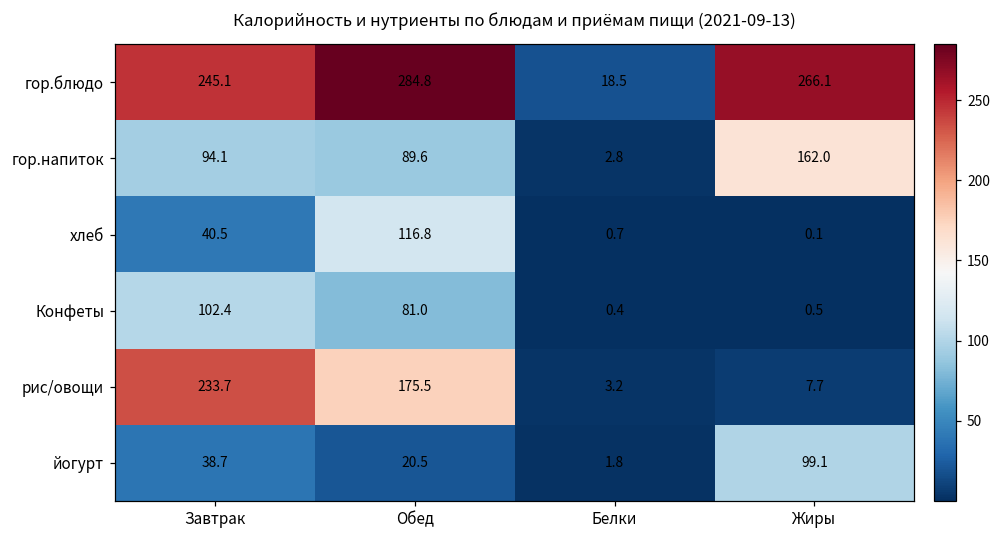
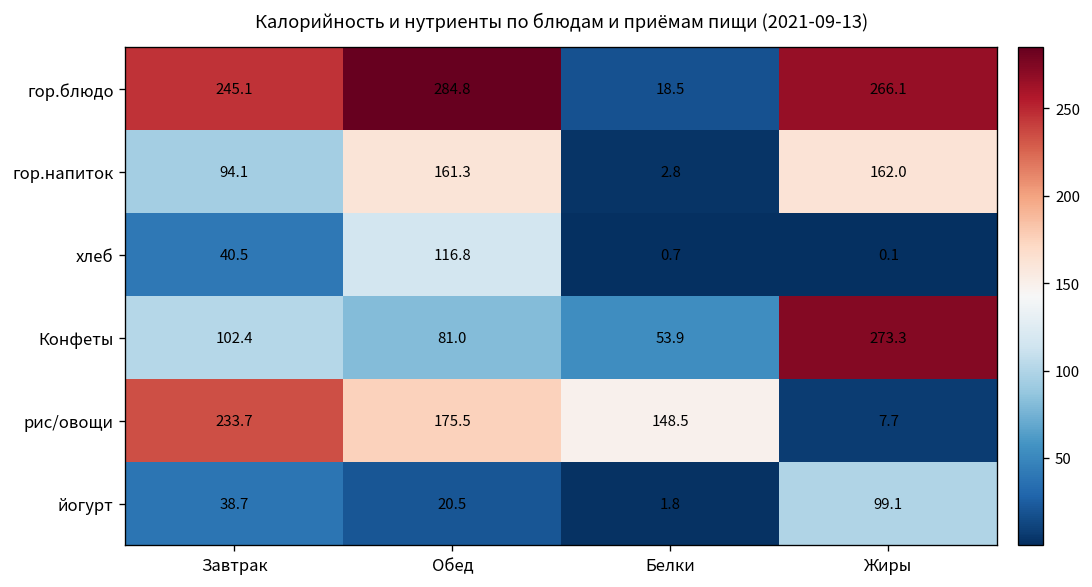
  {
    "гор.блюдо": {
      "Завтрак": 245.1,
      "Обед": 284.8,
      "Белки": 18.5,
      "Жиры": 266.1
    },
    "гор.напиток": {
      "Завтрак": 94.1,
-     "Обед": 89.6,
+     "Обед": 161.3,
      "Белки": 2.8,
      "Жиры": 162.0
    },
    "хлеб": {
      "Завтрак": 40.5,
      "Обед": 116.8,
      "Белки": 0.7,
      "Жиры": 0.1
    },
    "Конфеты": {
      "Завтрак": 102.4,
      "Обед": 81.0,
-     "Белки": 0.4,
-     "Жиры": 0.5
+     "Белки": 53.9,
+     "Жиры": 273.3
    },
    "рис/овощи": {
      "Завтрак": 233.7,
      "Обед": 175.5,
-     "Белки": 3.2,
+     "Белки": 148.5,
      "Жиры": 7.7
    },
    "йогурт": {
      "Завтрак": 38.7,
      "Обед": 20.5,
      "Белки": 1.8,
      "Жиры": 99.1
    }
  }
